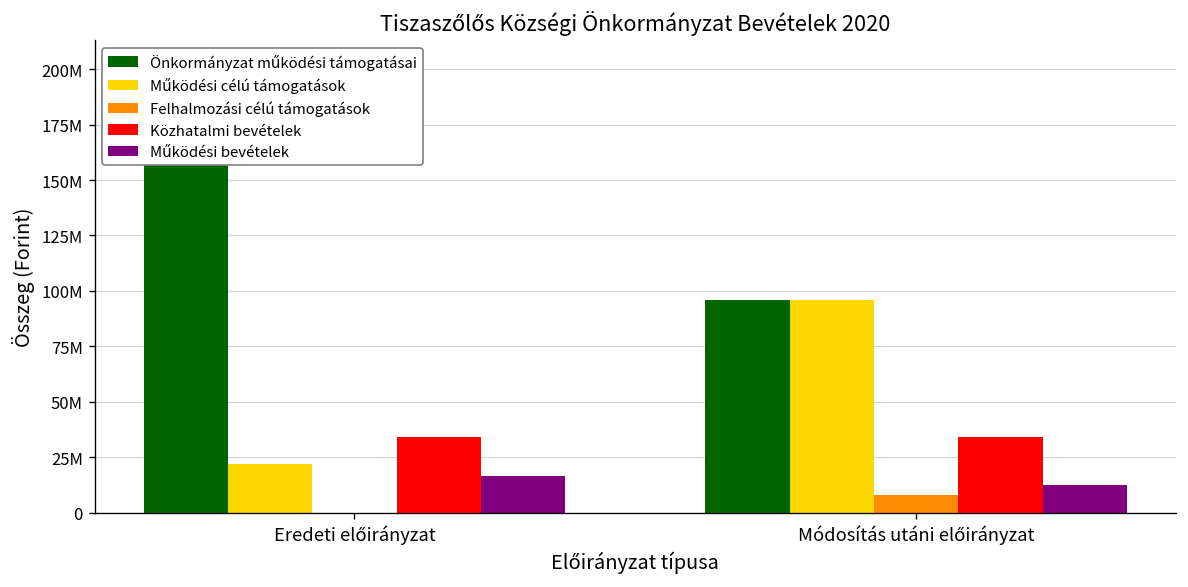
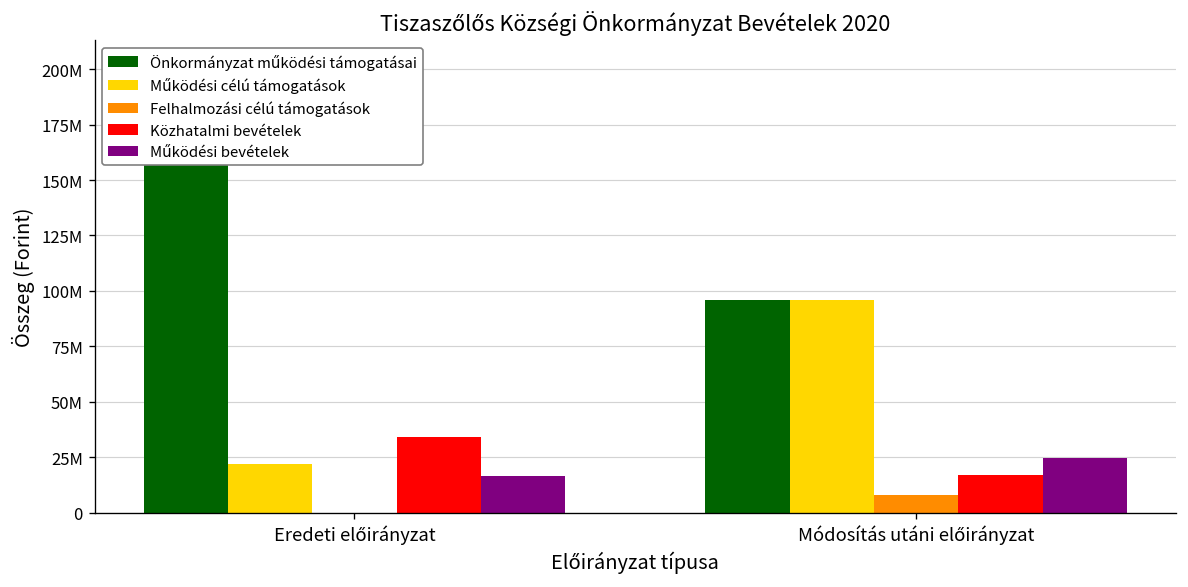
  {
    "Önkormányzat működési támogatásai": {
      "Módosítás utáni előirányzat": 96000000
    },
    "Működési célú támogatások": {
      "Eredeti előirányzat": 22000000,
      "Módosítás utáni előirányzat": 96000000
    },
    "Felhalmozási célú támogatások": {
      "Eredeti előirányzat": 0,
      "Módosítás utáni előirányzat": 8000000
    },
    "Közhatalmi bevételek": {
      "Eredeti előirányzat": 34000000,
-     "Módosítás utáni előirányzat": 34000000
+     "Módosítás utáni előirányzat": 17000000
    },
    "Működési bevételek": {
      "Eredeti előirányzat": 17000000,
-     "Módosítás utáni előirányzat": 12000000
+     "Módosítás utáni előirányzat": 25000000
    }
  }
